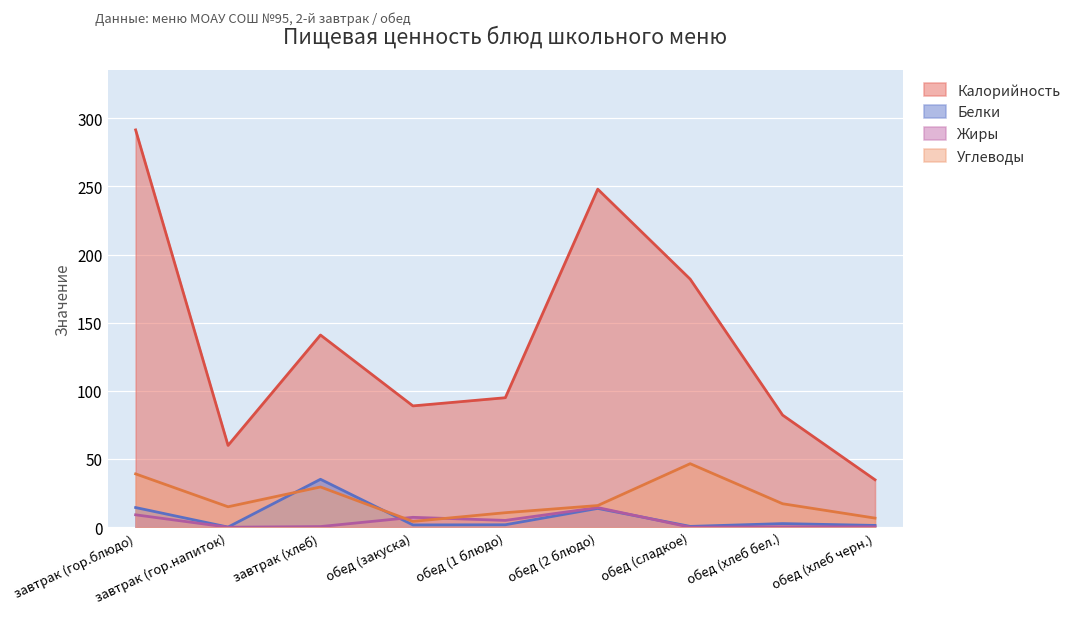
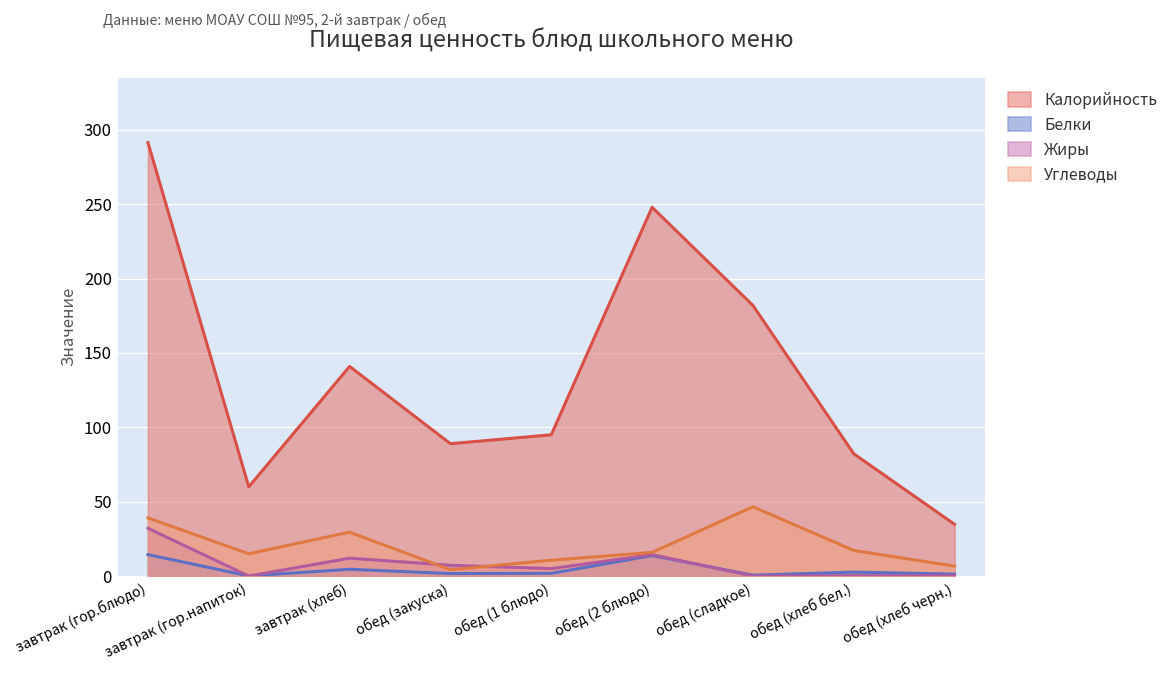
  {
    "Белки": {
      "завтрак (гор.блюдо)": 14,
-     "завтрак (хлеб)": 35,
+     "завтрак (хлеб)": 5,
      "обед (закуска)": 2,
      "обед (1 блюдо)": 2,
      "обед (хлеб бел.)": 3
    },
    "Жиры": {
-     "завтрак (гор.блюдо)": 9,
-     "завтрак (хлеб)": 0,
+     "завтрак (гор.блюдо)": 32,
+     "завтрак (хлеб)": 12,
      "обед (закуска)": 7,
      "обед (1 блюдо)": 5,
      "обед (хлеб бел.)": 0
    }
  }
